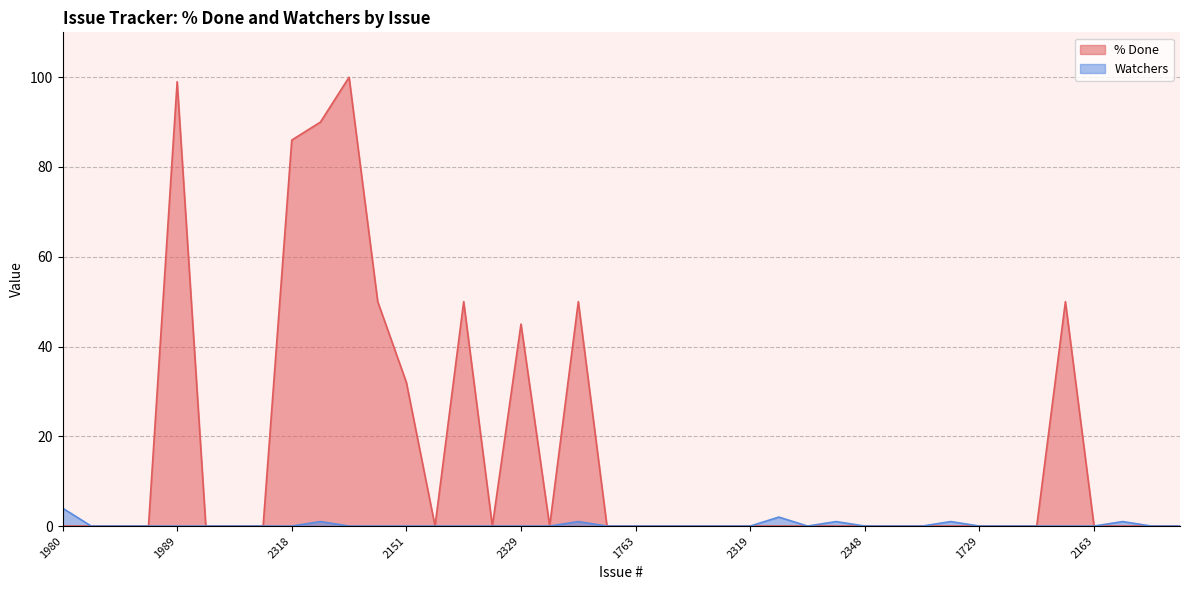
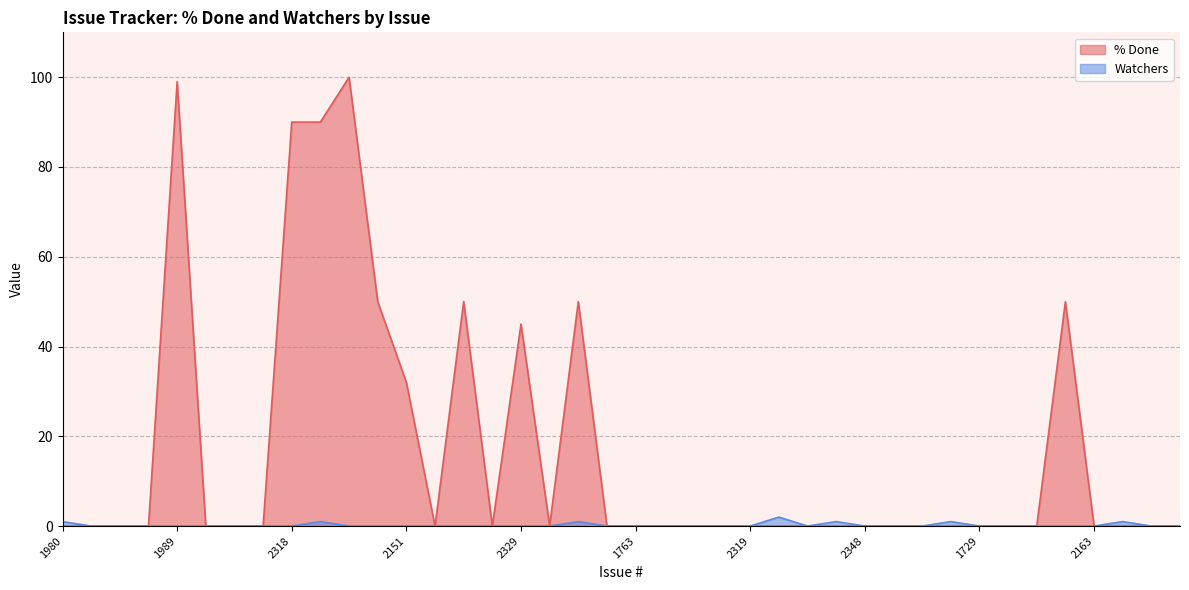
  {
    "% Done": {
      "1980": 0,
      "1989": 99,
-     "2318": 86,
+     "2318": 90,
      "2151": 32,
      "2329": 45
    },
    "Watchers": {
-     "1980": 4,
+     "1980": 1,
      "1989": 0,
      "2318": 0,
      "2151": 0,
      "2329": 0
    }
  }
